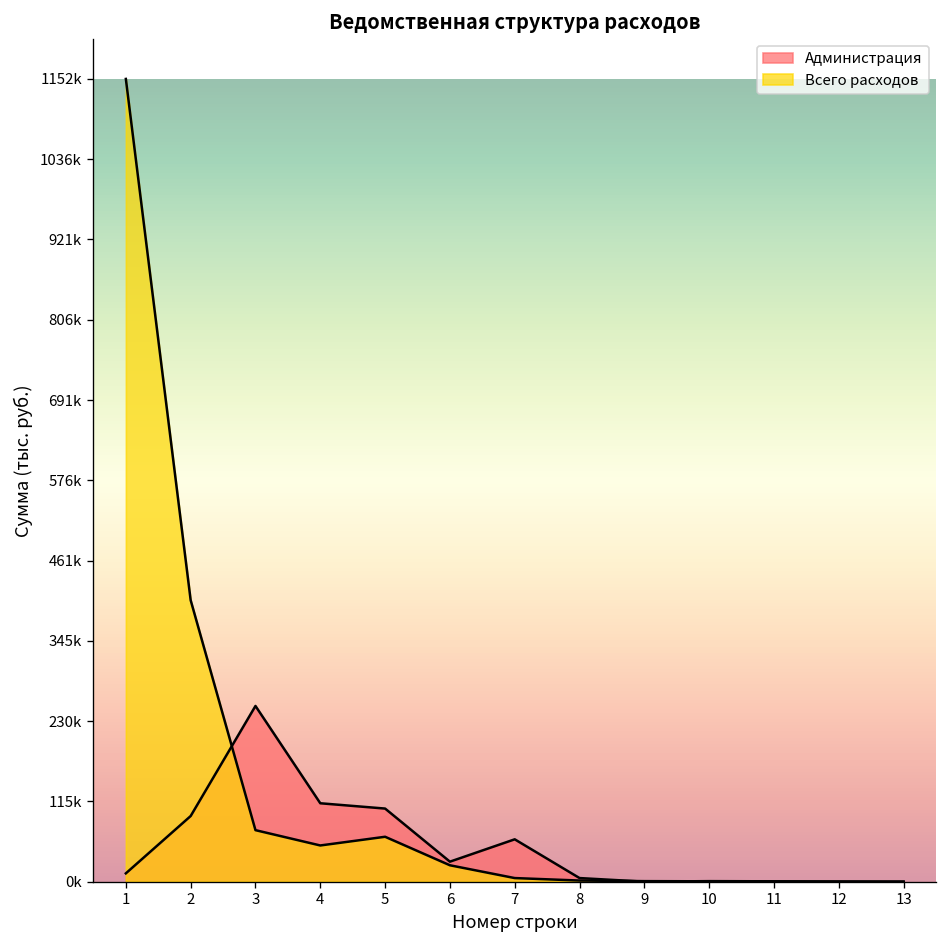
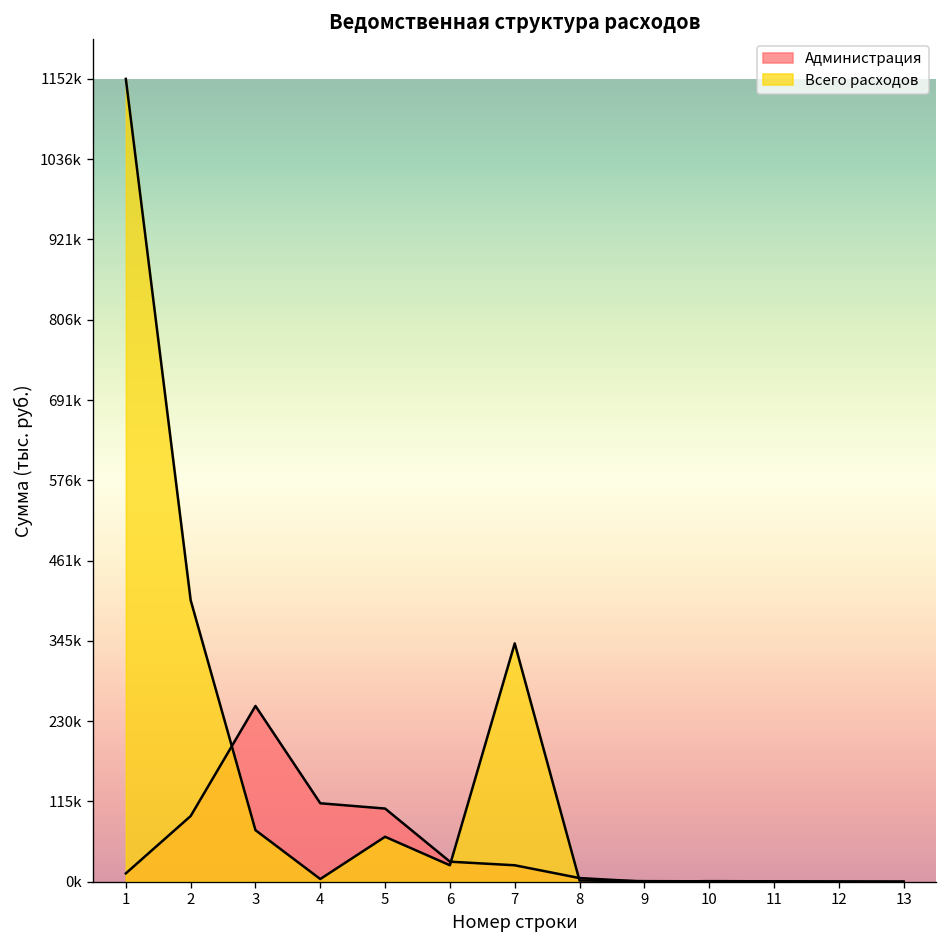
  {
    "Администрация": {
      "1": 10000,
      "2": 90000,
      "3": 250000,
      "4": 110000,
      "5": 100000,
      "6": 30000,
-     "7": 60000
+     "7": 20000
    },
    "Всего расходов": {
      "1": 1150000,
      "2": 400000,
      "3": 70000,
-     "4": 50000,
+     "4": 0,
      "5": 60000,
      "6": 20000,
-     "7": 10000
+     "7": 340000
    }
  }
